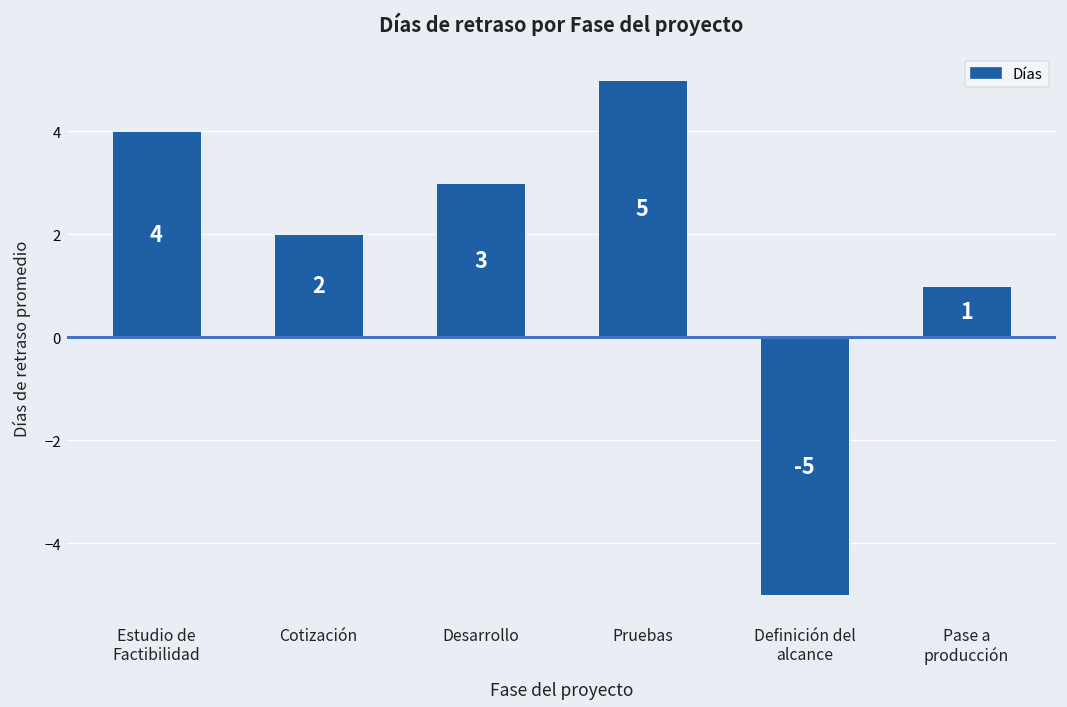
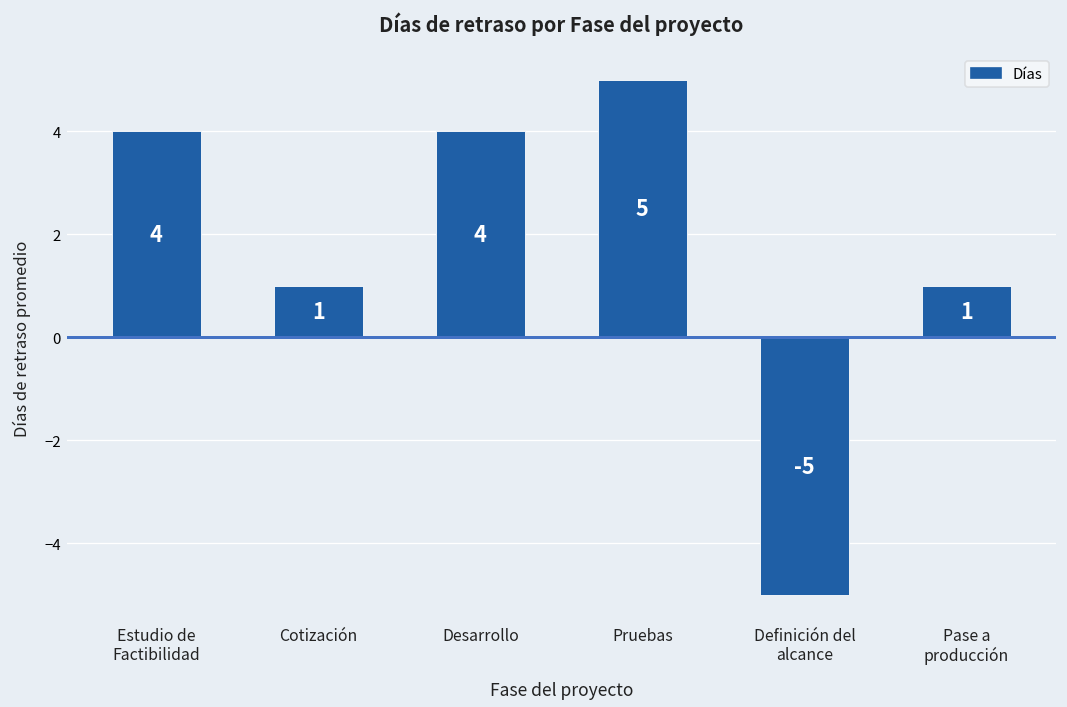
  {
    "Estudio de Factibilidad": 4,
-   "Cotización": 2,
-   "Desarrollo": 3,
+   "Cotización": 1,
+   "Desarrollo": 4,
    "Pruebas": 5,
    "Definición del alcance": -5,
    "Pase a producción": 1
  }
